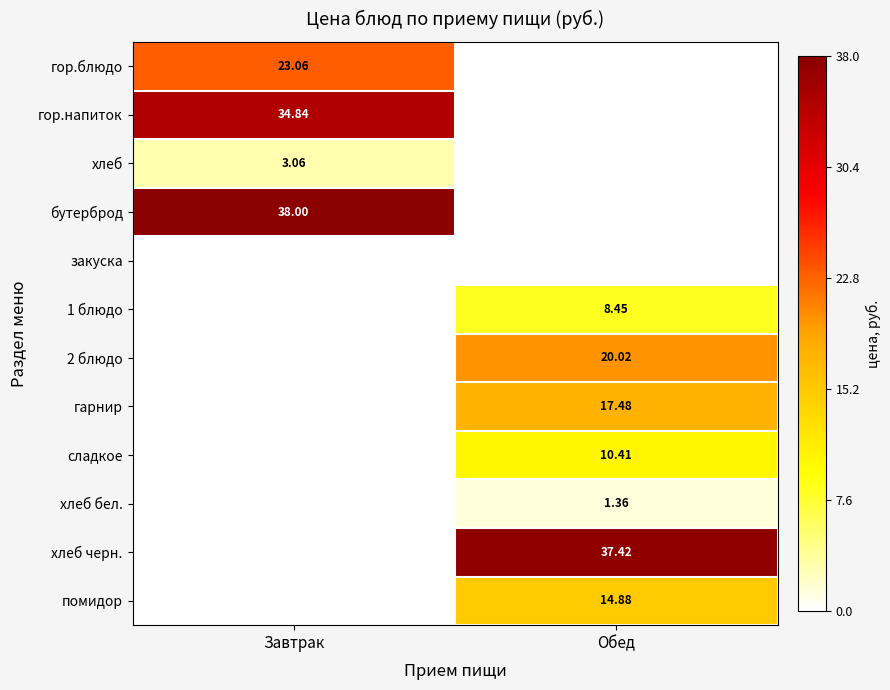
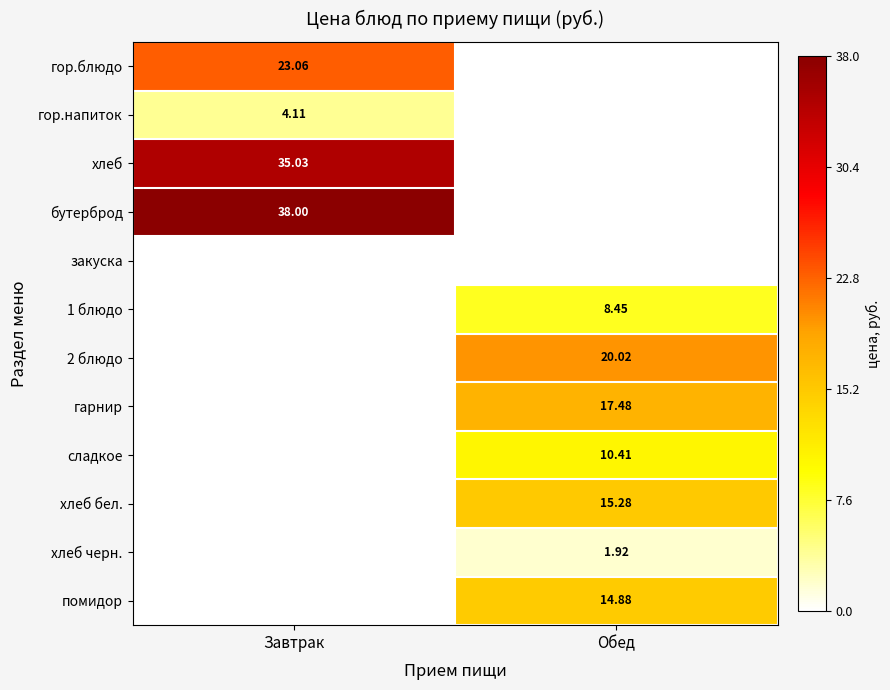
  {
    "гор.блюдо": {
      "Завтрак": 23.06
    },
    "гор.напиток": {
-     "Завтрак": 34.84
+     "Завтрак": 4.11
    },
    "хлеб": {
-     "Завтрак": 3.06
+     "Завтрак": 35.03
    },
    "бутерброд": {
      "Завтрак": 38.00
    },
    "1 блюдо": {
      "Обед": 8.45
    },
    "2 блюдо": {
      "Обед": 20.02
    },
    "гарнир": {
      "Обед": 17.48
    },
    "сладкое": {
      "Обед": 10.41
    },
    "хлеб бел.": {
-     "Обед": 1.36
+     "Обед": 15.28
    },
    "хлеб черн.": {
-     "Обед": 37.42
+     "Обед": 1.92
    },
    "помидор": {
      "Обед": 14.88
    }
  }
